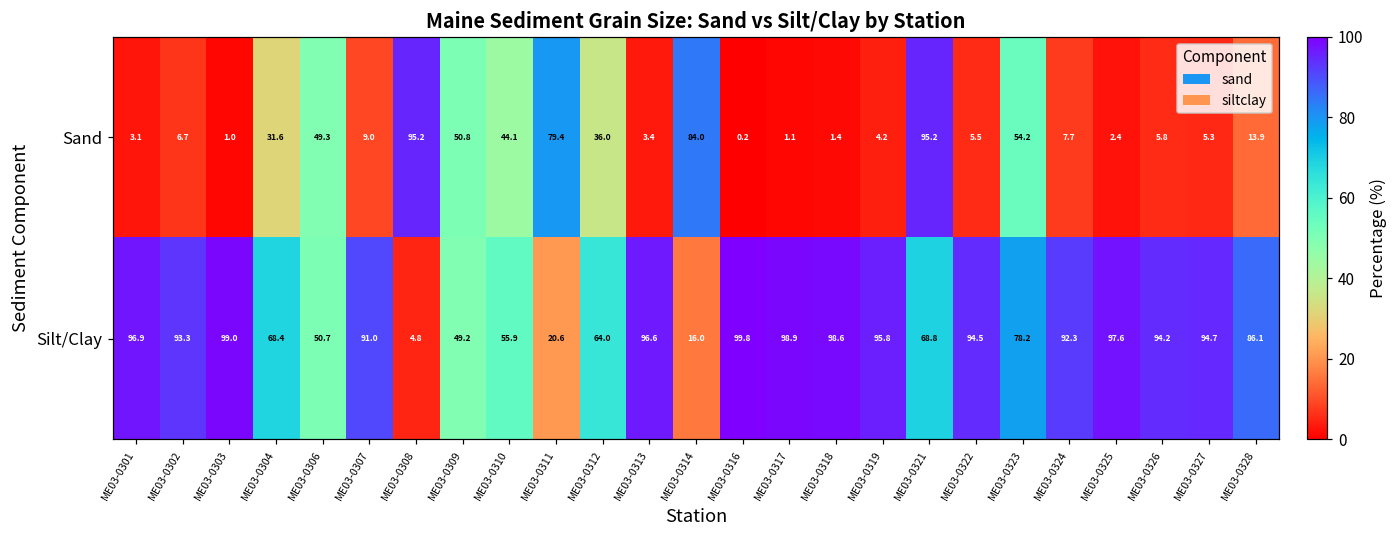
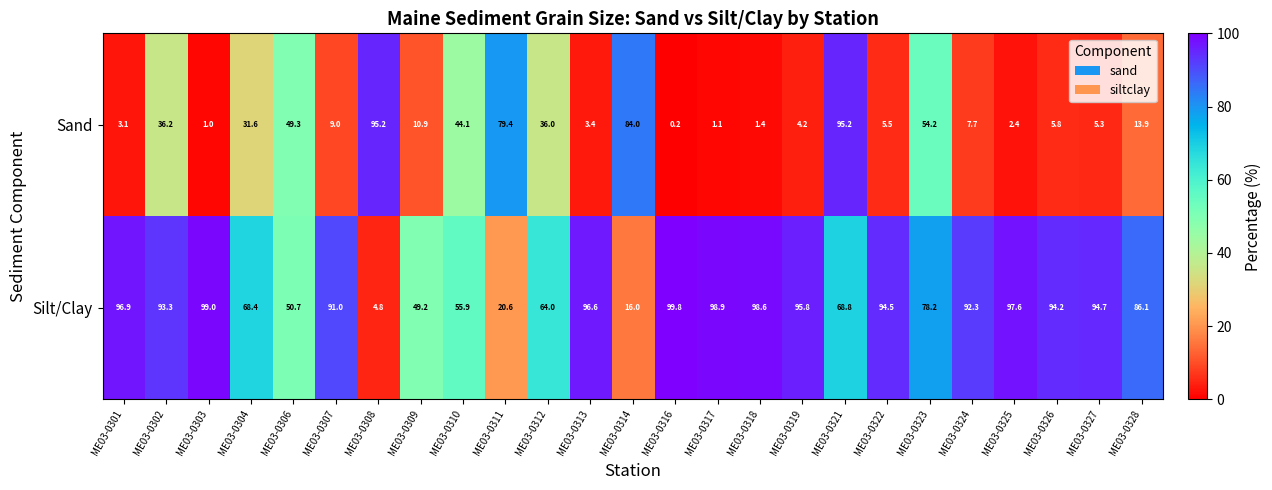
  {
    "Sand": {
      "ME03-0301": 3.1,
-     "ME03-0302": 6.7,
+     "ME03-0302": 36.2,
      "ME03-0303": 1.0,
      "ME03-0304": 31.6,
      "ME03-0306": 49.3,
      "ME03-0307": 9.0,
      "ME03-0308": 95.2,
-     "ME03-0309": 50.8,
+     "ME03-0309": 10.9,
      "ME03-0310": 44.1,
      "ME03-0311": 79.4,
      "ME03-0312": 36.0,
      "ME03-0313": 3.4,
      "ME03-0314": 84.0,
      "ME03-0316": 0.2,
      "ME03-0317": 1.1,
      "ME03-0318": 1.4,
      "ME03-0319": 4.2,
      "ME03-0321": 95.2,
      "ME03-0322": 5.5,
      "ME03-0323": 54.2,
      "ME03-0324": 7.7,
      "ME03-0325": 2.4,
      "ME03-0326": 5.8,
      "ME03-0327": 5.3,
      "ME03-0328": 13.9
    },
    "Silt/Clay": {
      "ME03-0301": 96.9,
      "ME03-0302": 93.3,
      "ME03-0303": 99.0,
      "ME03-0304": 68.4,
      "ME03-0306": 50.7,
      "ME03-0307": 91.0,
      "ME03-0308": 4.8,
      "ME03-0309": 49.2,
      "ME03-0310": 55.9,
      "ME03-0311": 20.6,
      "ME03-0312": 64.0,
      "ME03-0313": 96.6,
      "ME03-0314": 16.0,
      "ME03-0316": 99.8,
      "ME03-0317": 98.9,
      "ME03-0318": 98.6,
      "ME03-0319": 95.8,
      "ME03-0321": 68.8,
      "ME03-0322": 94.5,
      "ME03-0323": 78.2,
      "ME03-0324": 92.3,
      "ME03-0325": 97.6,
      "ME03-0326": 94.2,
      "ME03-0327": 94.7,
      "ME03-0328": 86.1
    }
  }
